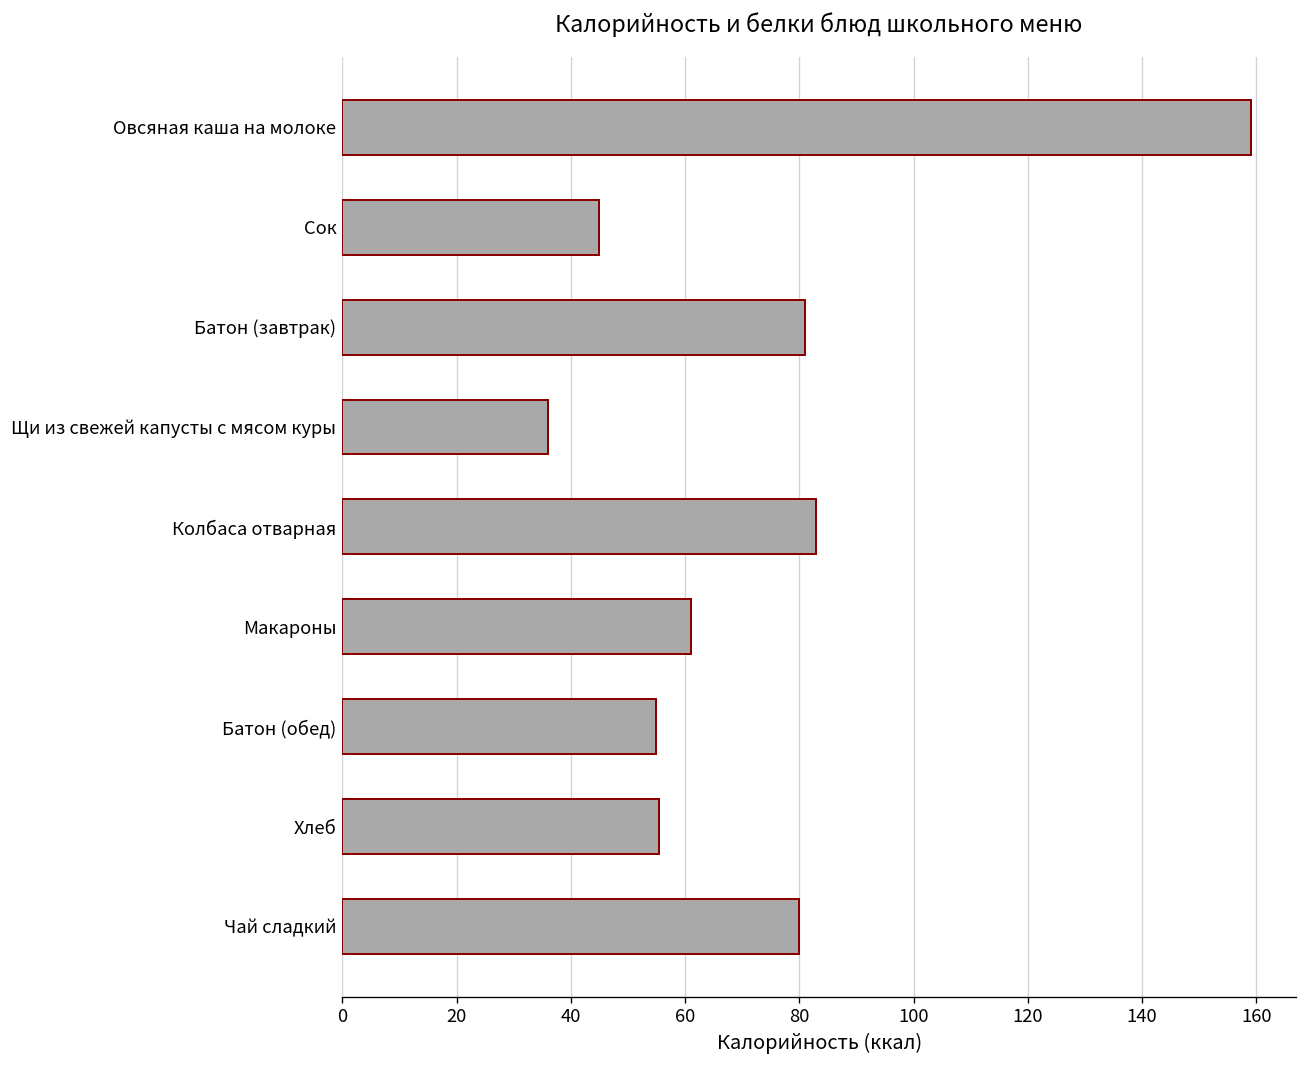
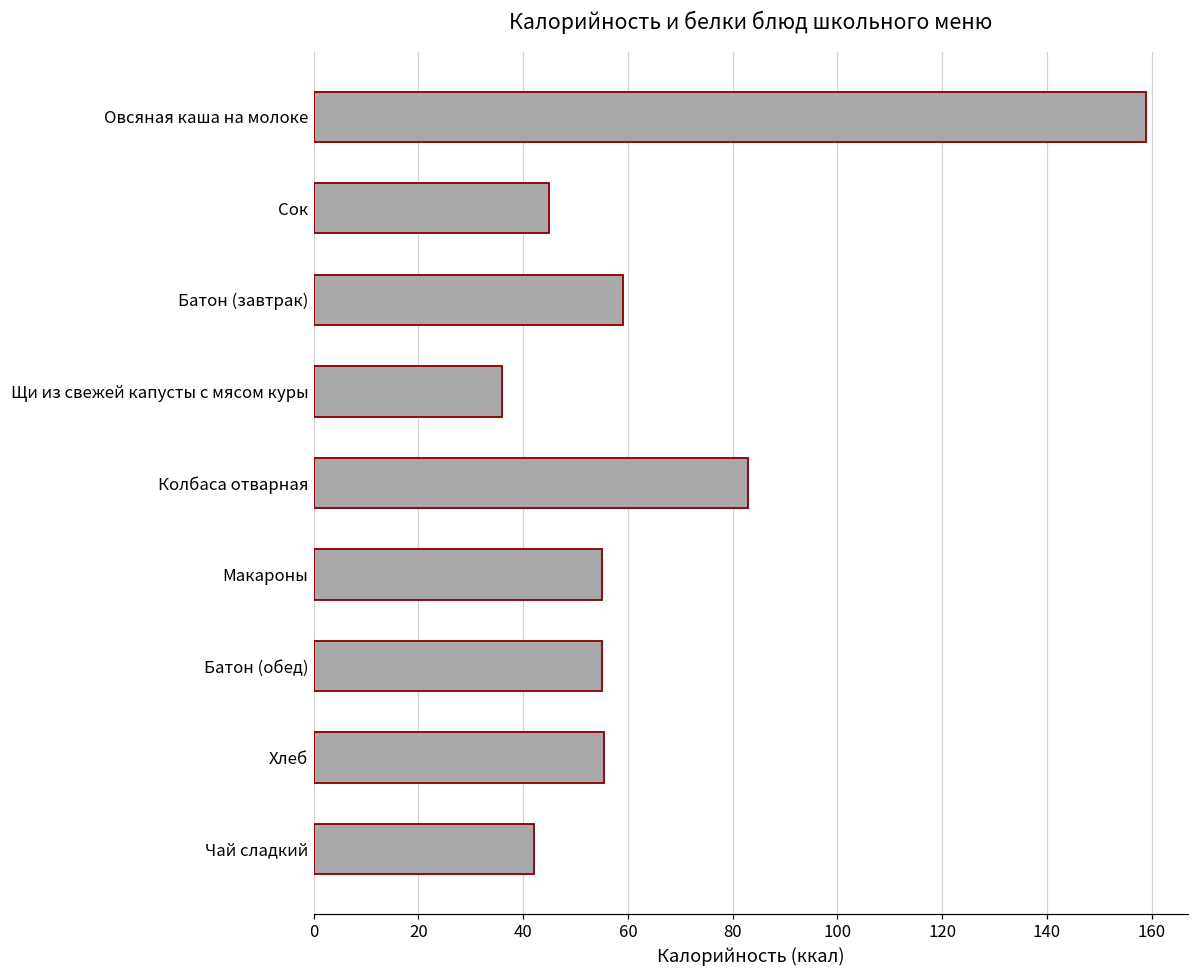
  {
    "Овсяная каша на молоке": 159,
    "Сок": 45,
-   "Батон (завтрак)": 81,
+   "Батон (завтрак)": 59,
    "Щи из свежей капусты с мясом куры": 36,
    "Колбаса отварная": 83,
-   "Макароны": 61,
+   "Макароны": 55,
    "Батон (обед)": 55,
    "Хлеб": 55,
-   "Чай сладкий": 80
+   "Чай сладкий": 42
  }
